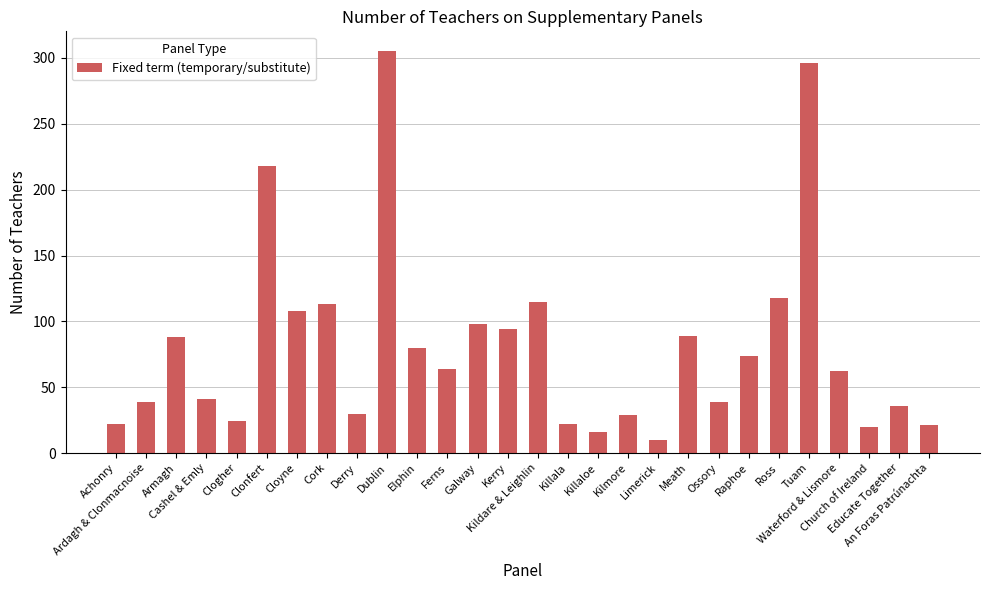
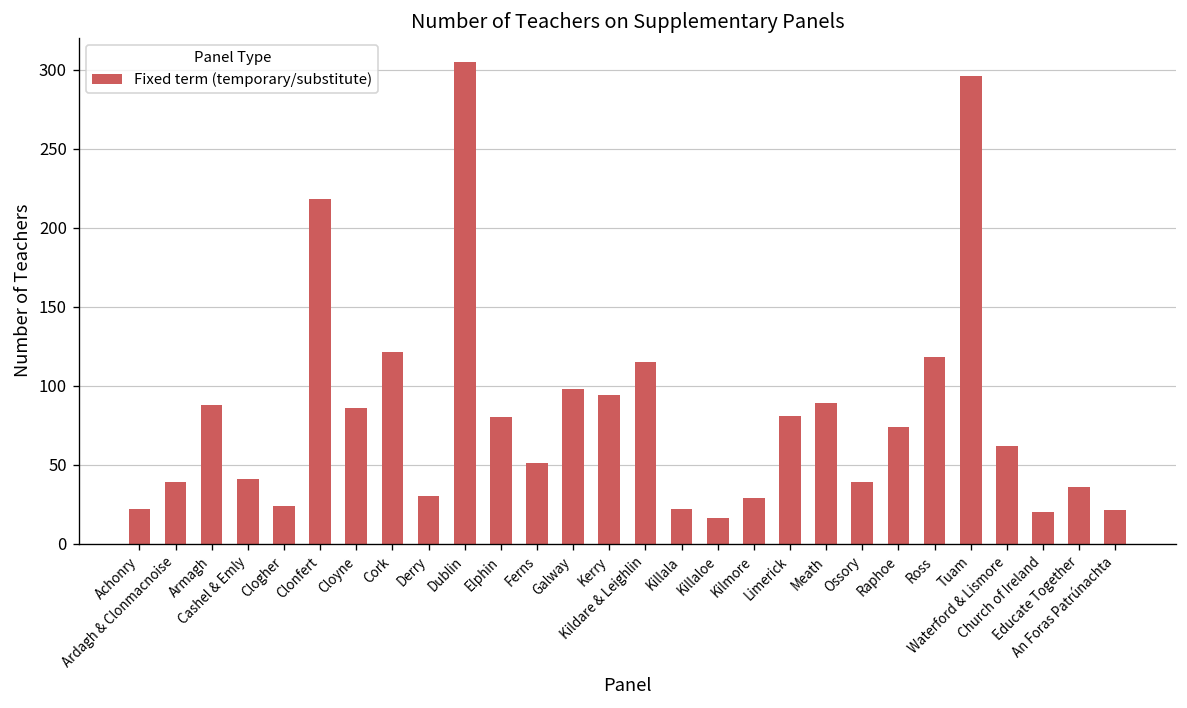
  {
    "Achonry": 22,
    "Ardagh & Clonmacnoise": 39,
    "Armagh": 88,
    "Cashel & Emly": 41,
    "Clogher": 24,
    "Clonfert": 218,
-   "Cloyne": 108,
-   "Cork": 113,
+   "Cloyne": 86,
+   "Cork": 121,
    "Derry": 30,
    "Dublin": 305,
    "Elphin": 80,
-   "Ferns": 64,
+   "Ferns": 51,
    "Galway": 98,
    "Kerry": 94,
    "Kildare & Leighlin": 115,
    "Killala": 22,
    "Killaloe": 16,
    "Kilmore": 29,
-   "Limerick": 10,
+   "Limerick": 81,
    "Meath": 89,
    "Ossory": 39,
    "Raphoe": 74,
    "Ross": 118,
    "Tuam": 296,
    "Waterford & Lismore": 62,
    "Church of Ireland": 20,
    "Educate Together": 36,
    "An Foras Patrúnachta": 21
  }
